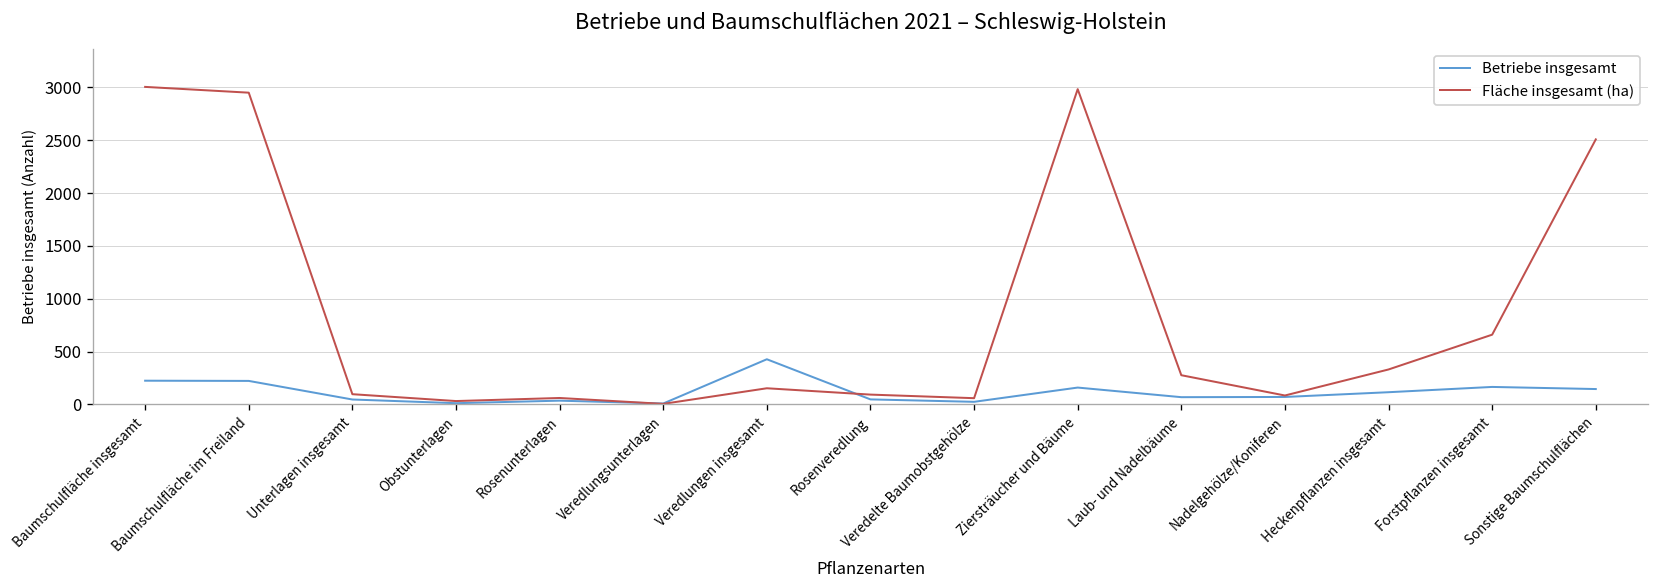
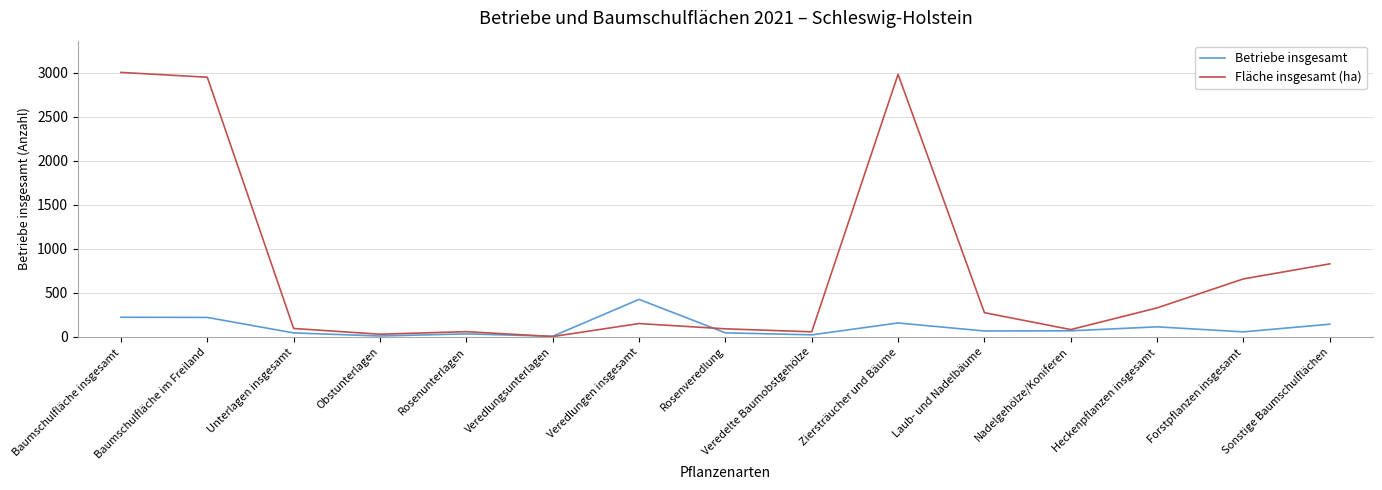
  {
    "Betriebe insgesamt": {
      "Baumschulfläche insgesamt": 200,
      "Baumschulfläche im Freiland": 200,
      "Unterlagen insgesamt": 0,
      "Veredlungen insgesamt": 400,
      "Rosenveredlung": 0,
      "Veredelte Baumobstgehölze": 0,
      "Ziersträucher und Bäume": 200,
      "Laub- und Nadelbäume": 100,
      "Heckenpflanzen insgesamt": 100,
-     "Forstpflanzen insgesamt": 200,
+     "Forstpflanzen insgesamt": 100,
      "Sonstige Baumschulflächen": 100
    },
    "Fläche insgesamt (ha)": {
      "Baumschulfläche insgesamt": 3000,
      "Baumschulfläche im Freiland": 3000,
      "Unterlagen insgesamt": 100,
      "Veredlungen insgesamt": 200,
      "Rosenveredlung": 100,
      "Veredelte Baumobstgehölze": 100,
      "Ziersträucher und Bäume": 3000,
      "Laub- und Nadelbäume": 300,
      "Heckenpflanzen insgesamt": 300,
      "Forstpflanzen insgesamt": 700,
-     "Sonstige Baumschulflächen": 2500
+     "Sonstige Baumschulflächen": 800
    }
  }
